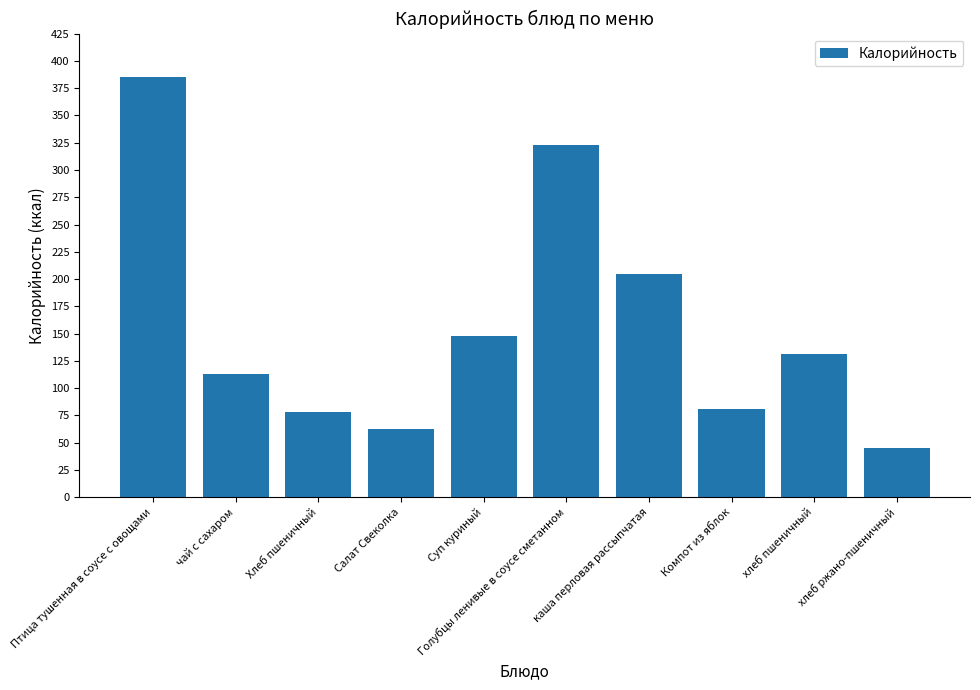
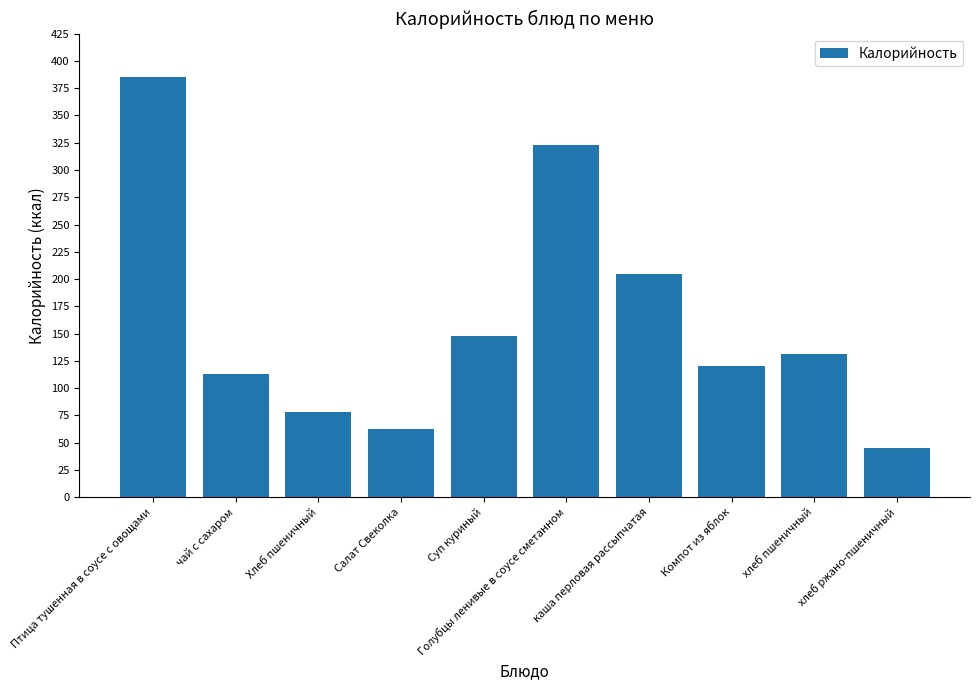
  {
    "Птица тушенная в соусе с овощами": 385,
    "чай с сахаром": 113,
    "Хлеб пшеничный": 78,
    "Салат Свеколка": 63,
    "Суп куриный": 148,
    "Голубцы ленивые в соусе сметанном": 323,
    "каша перловая рассыпчатая": 205,
-   "Компот из яблок": 81,
+   "Компот из яблок": 120,
    "хлеб пшеничный": 131,
    "хлеб ржано-пшеничный": 45
  }
